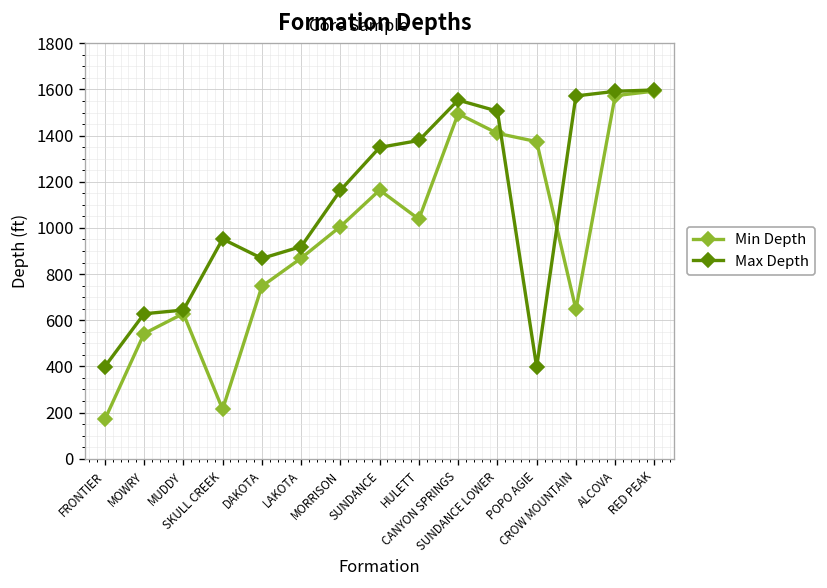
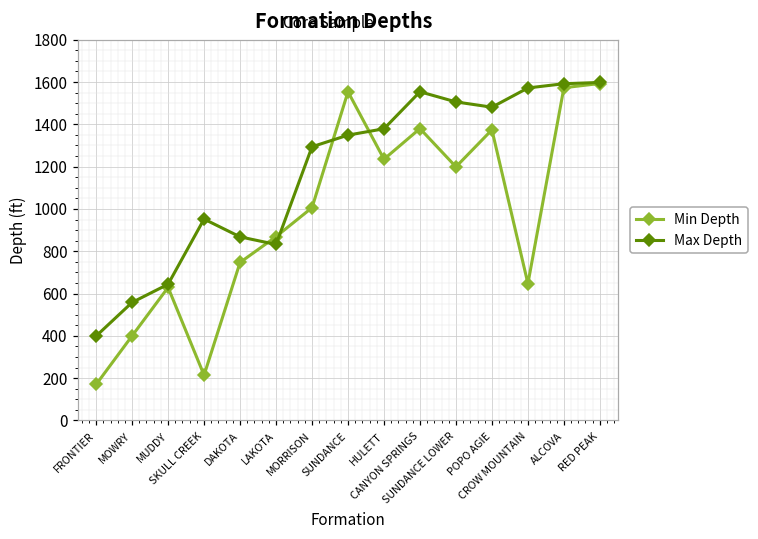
  {
    "Min Depth": {
      "FRONTIER": 170,
-     "MOWRY": 540,
+     "MOWRY": 400,
      "MUDDY": 630,
      "SKULL CREEK": 210,
      "DAKOTA": 750,
      "LAKOTA": 870,
      "MORRISON": 1010,
-     "SUNDANCE": 1160,
-     "HULETT": 1040,
-     "CANYON SPRINGS": 1500,
-     "SUNDANCE LOWER": 1410,
+     "SUNDANCE": 1550,
+     "HULETT": 1240,
+     "CANYON SPRINGS": 1380,
+     "SUNDANCE LOWER": 1200,
      "POPO AGIE": 1370,
      "CROW MOUNTAIN": 650,
      "ALCOVA": 1570
    },
    "Max Depth": {
      "FRONTIER": 400,
-     "MOWRY": 630,
+     "MOWRY": 560,
      "MUDDY": 640,
      "SKULL CREEK": 950,
      "DAKOTA": 870,
-     "LAKOTA": 920,
-     "MORRISON": 1160,
+     "LAKOTA": 830,
+     "MORRISON": 1290,
      "SUNDANCE": 1350,
      "HULETT": 1380,
      "CANYON SPRINGS": 1550,
      "SUNDANCE LOWER": 1510,
-     "POPO AGIE": 400,
+     "POPO AGIE": 1480,
      "CROW MOUNTAIN": 1570,
      "ALCOVA": 1590
    }
  }
